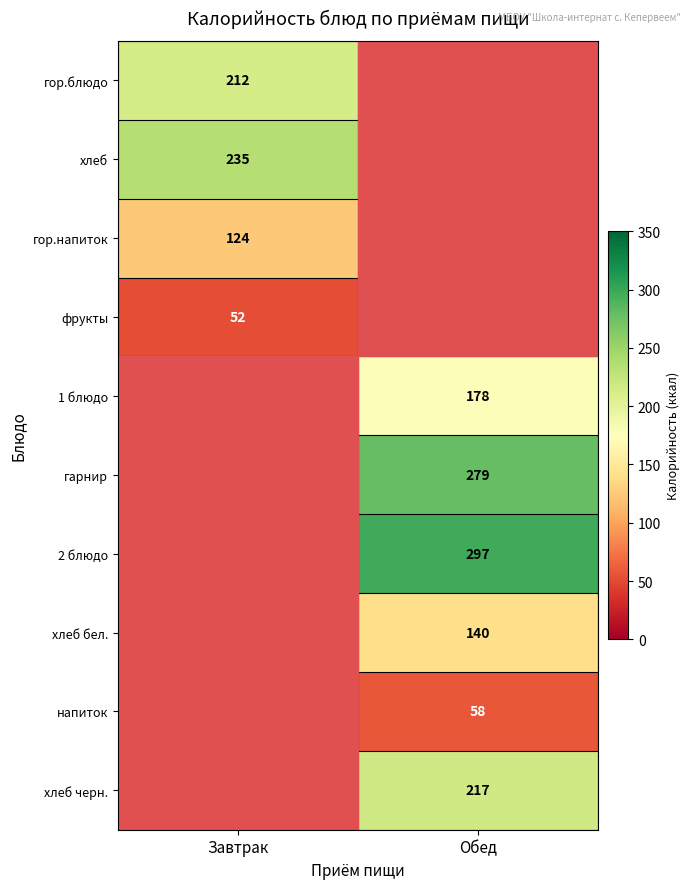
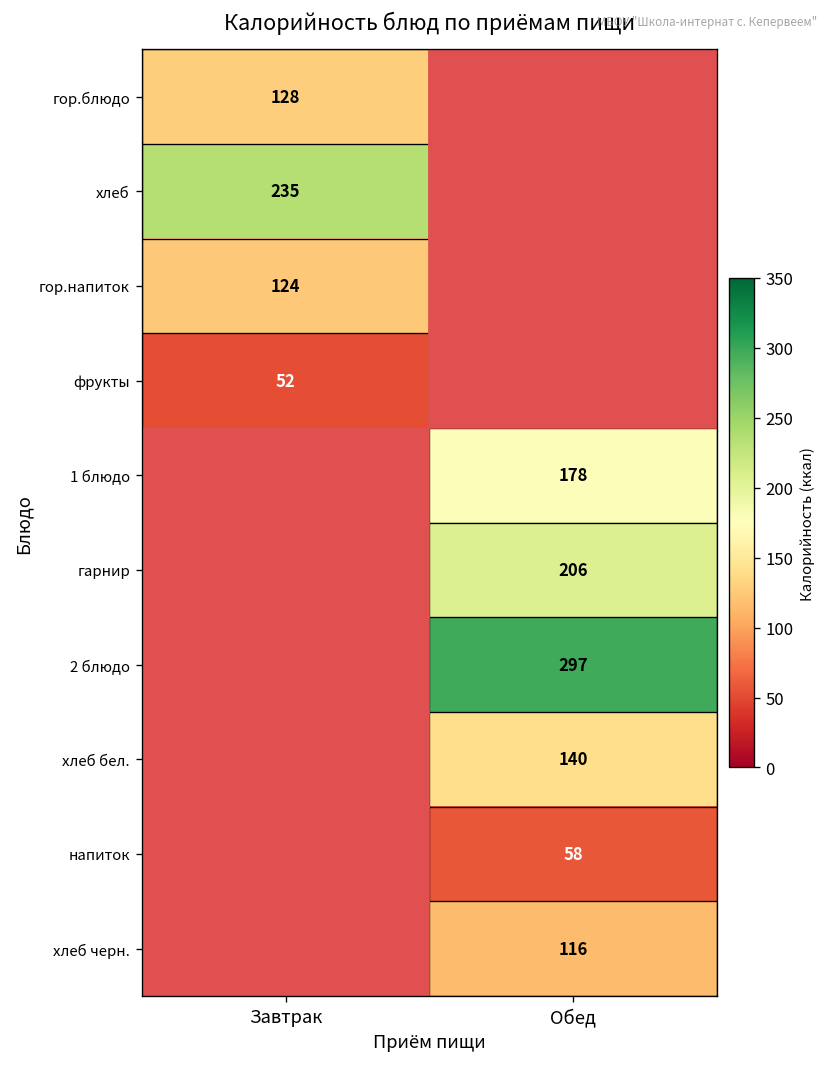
  {
    "гор.блюдо": {
-     "Завтрак": 212
+     "Завтрак": 128
    },
    "хлеб": {
      "Завтрак": 235
    },
    "гор.напиток": {
      "Завтрак": 124
    },
    "фрукты": {
      "Завтрак": 52
    },
    "1 блюдо": {
      "Обед": 178
    },
    "гарнир": {
-     "Обед": 279
+     "Обед": 206
    },
    "2 блюдо": {
      "Обед": 297
    },
    "хлеб бел.": {
      "Обед": 140
    },
    "напиток": {
      "Обед": 58
    },
    "хлеб черн.": {
-     "Обед": 217
+     "Обед": 116
    }
  }
